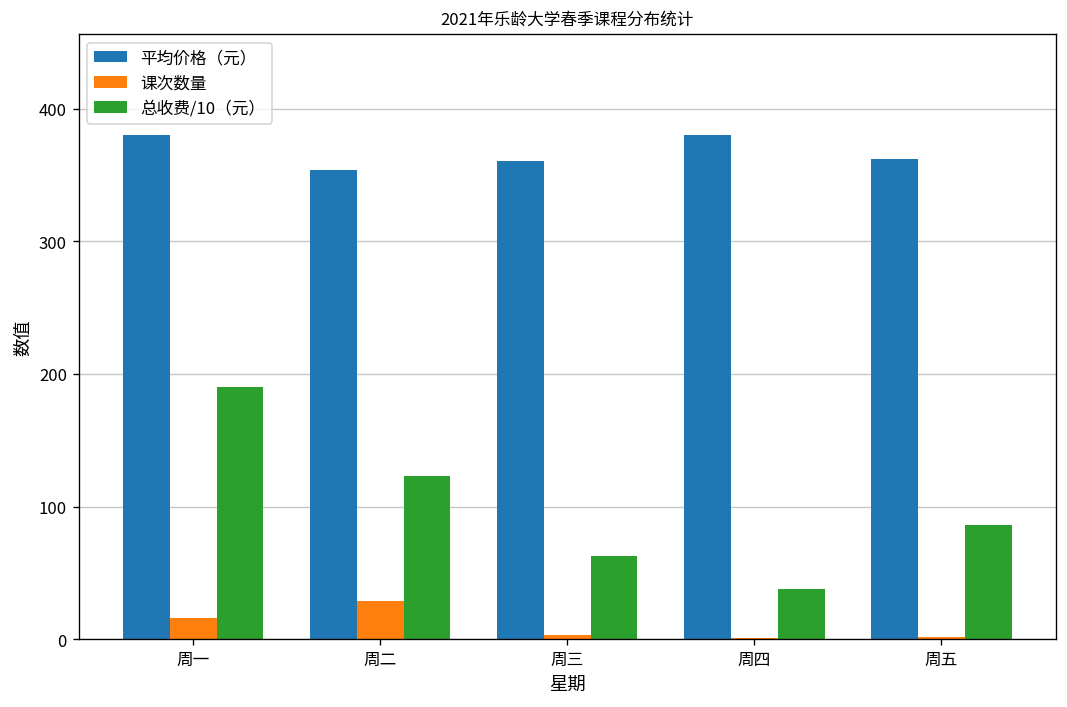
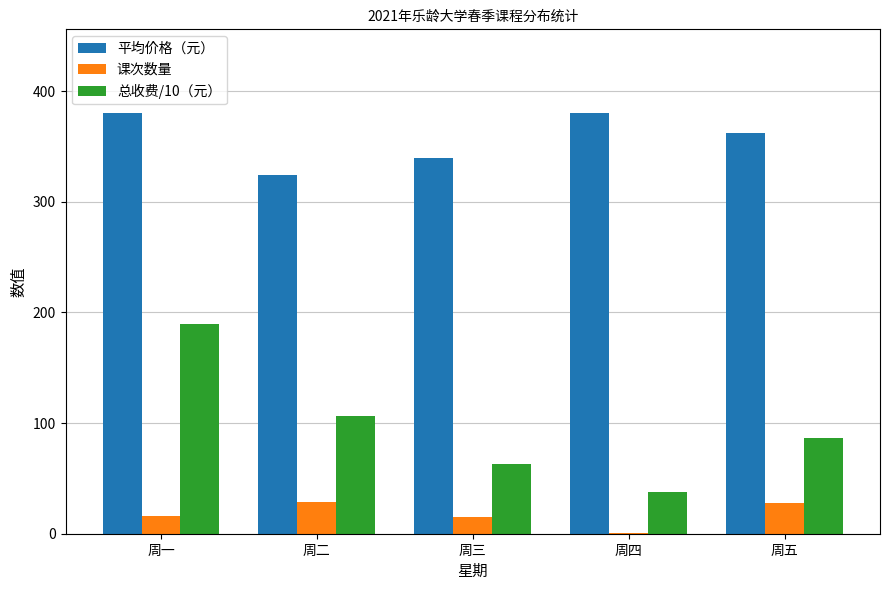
  {
    "平均价格（元）": {
      "周一": 380,
-     "周二": 353,
-     "周三": 360,
+     "周二": 325,
+     "周三": 340,
      "周四": 380,
      "周五": 362
    },
    "课次数量": {
      "周一": 16,
      "周二": 29,
-     "周三": 3,
-     "周五": 2
+     "周三": 15,
+     "周五": 28
    },
    "总收费/10（元）": {
      "周一": 190,
-     "周二": 123,
+     "周二": 106,
      "周三": 63,
      "周四": 38,
      "周五": 86
    }
  }
